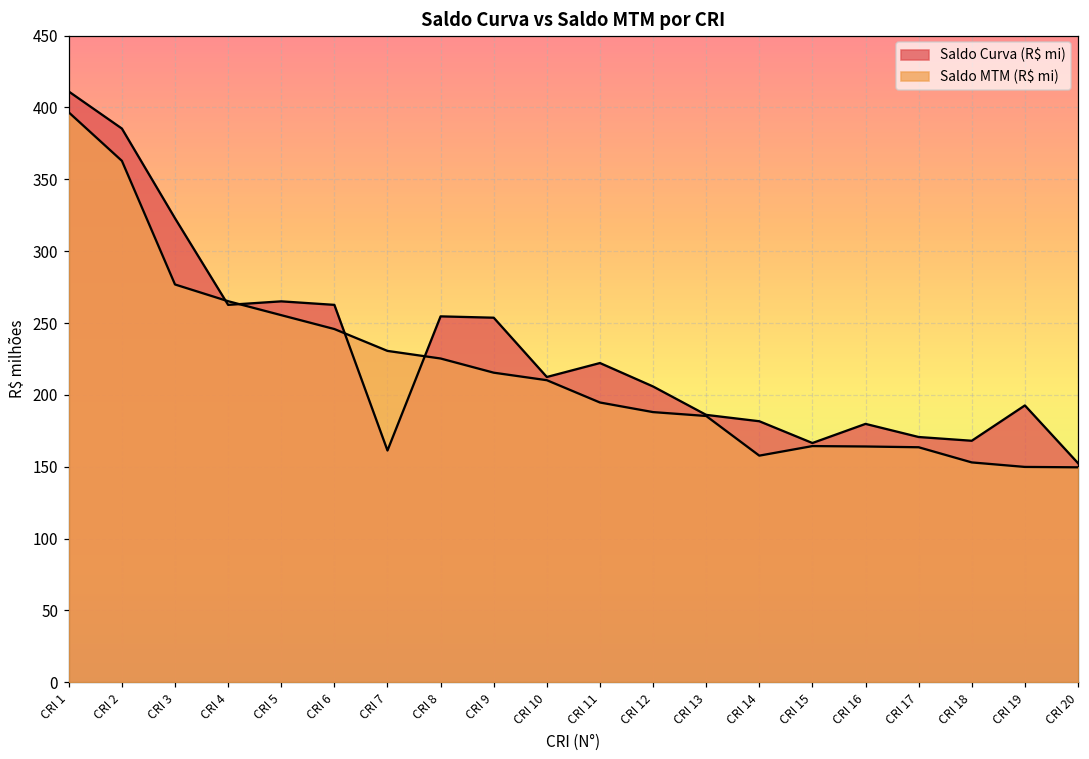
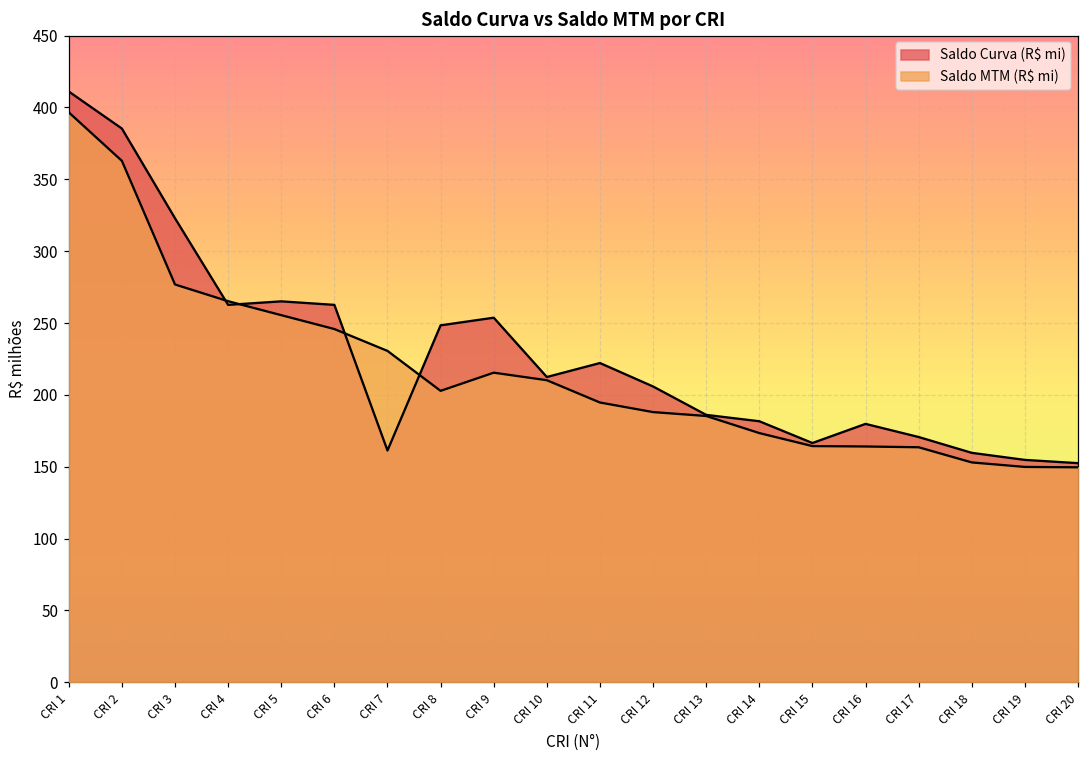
  {
    "Saldo Curva (R$ mi)": {
      "CRI 1": 411,
      "CRI 2": 385,
      "CRI 3": 323,
      "CRI 4": 263,
      "CRI 5": 265,
      "CRI 6": 263,
      "CRI 7": 161,
-     "CRI 8": 255,
+     "CRI 8": 248,
      "CRI 9": 254,
      "CRI 10": 212,
      "CRI 11": 222,
      "CRI 12": 206,
      "CRI 14": 182,
      "CRI 15": 167,
      "CRI 16": 180,
      "CRI 17": 171,
-     "CRI 18": 168,
-     "CRI 19": 193,
+     "CRI 18": 160,
+     "CRI 19": 155,
      "CRI 20": 152
    },
    "Saldo MTM (R$ mi)": {
      "CRI 1": 397,
      "CRI 2": 363,
      "CRI 3": 277,
      "CRI 4": 265,
      "CRI 5": 255,
      "CRI 6": 246,
      "CRI 7": 231,
-     "CRI 8": 225,
+     "CRI 8": 203,
      "CRI 9": 215,
      "CRI 10": 210,
      "CRI 11": 195,
      "CRI 12": 188,
-     "CRI 14": 158,
+     "CRI 14": 173,
      "CRI 15": 164,
      "CRI 16": 164,
      "CRI 17": 164,
      "CRI 18": 153,
      "CRI 19": 150,
      "CRI 20": 150
    }
  }
